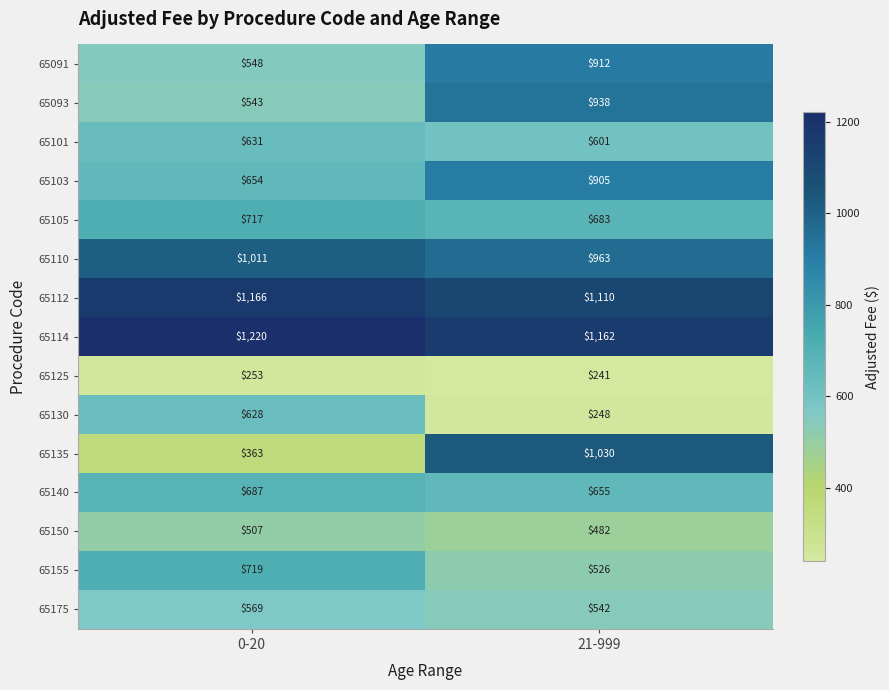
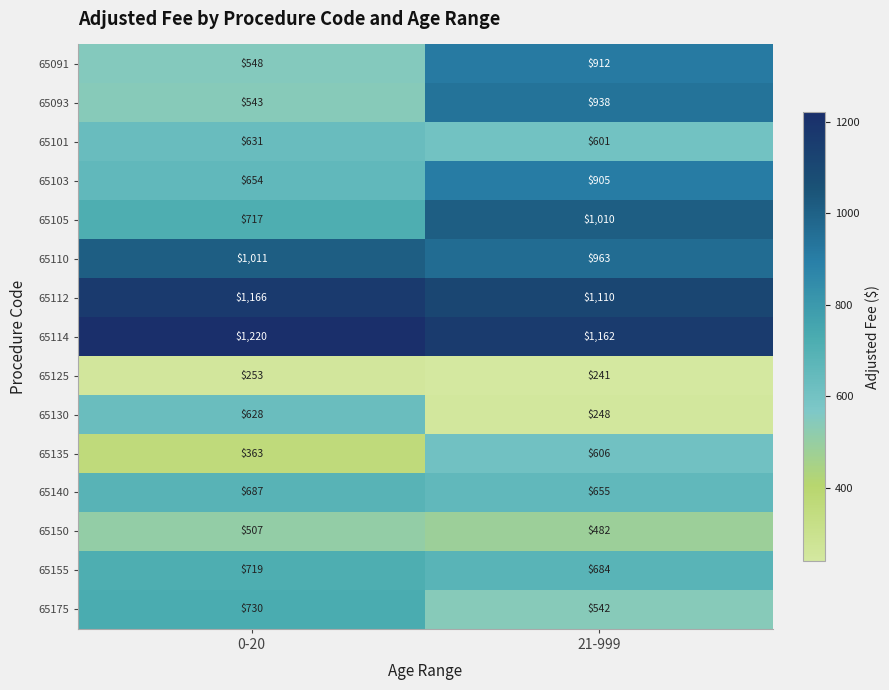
  {
    "65091": {
      "0-20": "$548",
      "21-999": "$912"
    },
    "65093": {
      "0-20": "$543",
      "21-999": "$938"
    },
    "65101": {
      "0-20": "$631",
      "21-999": "$601"
    },
    "65103": {
      "0-20": "$654",
      "21-999": "$905"
    },
    "65105": {
      "0-20": "$717",
-     "21-999": "$683"
+     "21-999": "$1,010"
    },
    "65110": {
      "0-20": "$1,011",
      "21-999": "$963"
    },
    "65112": {
      "0-20": "$1,166",
      "21-999": "$1,110"
    },
    "65114": {
      "0-20": "$1,220",
      "21-999": "$1,162"
    },
    "65125": {
      "0-20": "$253",
      "21-999": "$241"
    },
    "65130": {
      "0-20": "$628",
      "21-999": "$248"
    },
    "65135": {
      "0-20": "$363",
-     "21-999": "$1,030"
+     "21-999": "$606"
    },
    "65140": {
      "0-20": "$687",
      "21-999": "$655"
    },
    "65150": {
      "0-20": "$507",
      "21-999": "$482"
    },
    "65155": {
      "0-20": "$719",
-     "21-999": "$526"
+     "21-999": "$684"
    },
    "65175": {
-     "0-20": "$569",
+     "0-20": "$730",
      "21-999": "$542"
    }
  }
